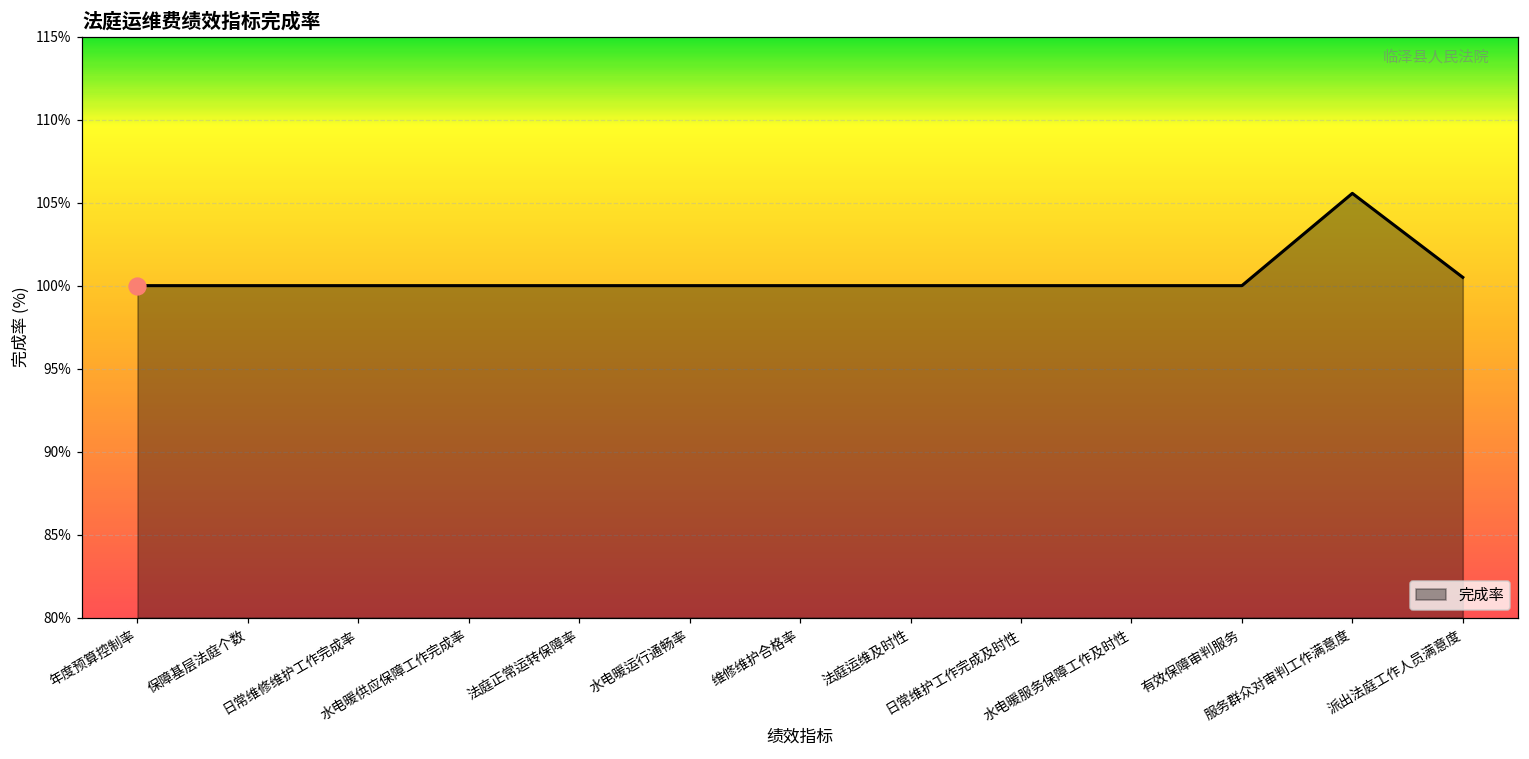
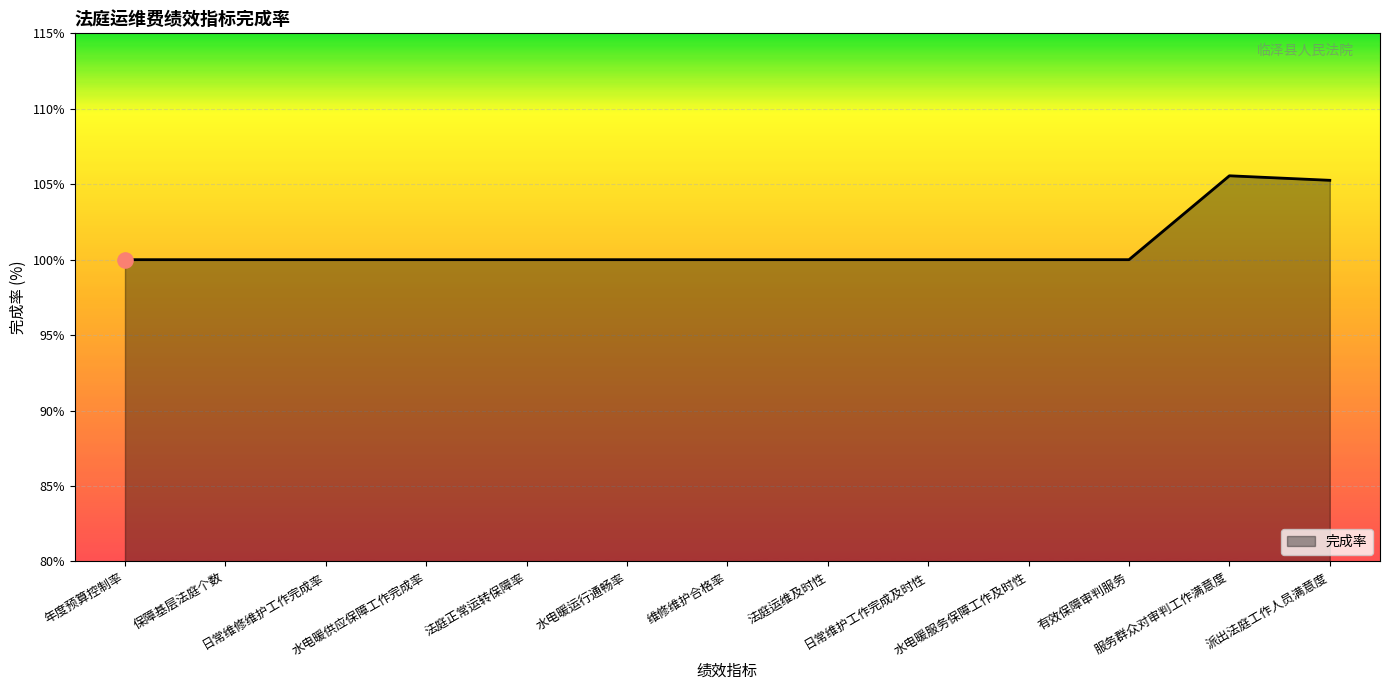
  {
    "完成率": {
      "保障基层法庭个数": "100.0%",
      "日常维修维护工作完成率": "100.0%",
      "水电暖供应保障工作完成率": "100.0%",
      "法庭正常运转保障率": "100.0%",
      "水电暖运行通畅率": "100.0%",
      "维修维护合格率": "100.0%",
      "法庭运维及时性": "100.0%",
      "日常维护工作完成及时性": "100.0%",
      "水电暖服务保障工作及时性": "100.0%",
      "有效保障审判服务": "100.0%",
      "服务群众对审判工作满意度": "105.6%",
-     "派出法庭工作人员满意度": "100.5%"
+     "派出法庭工作人员满意度": "105.3%"
    }
  }
